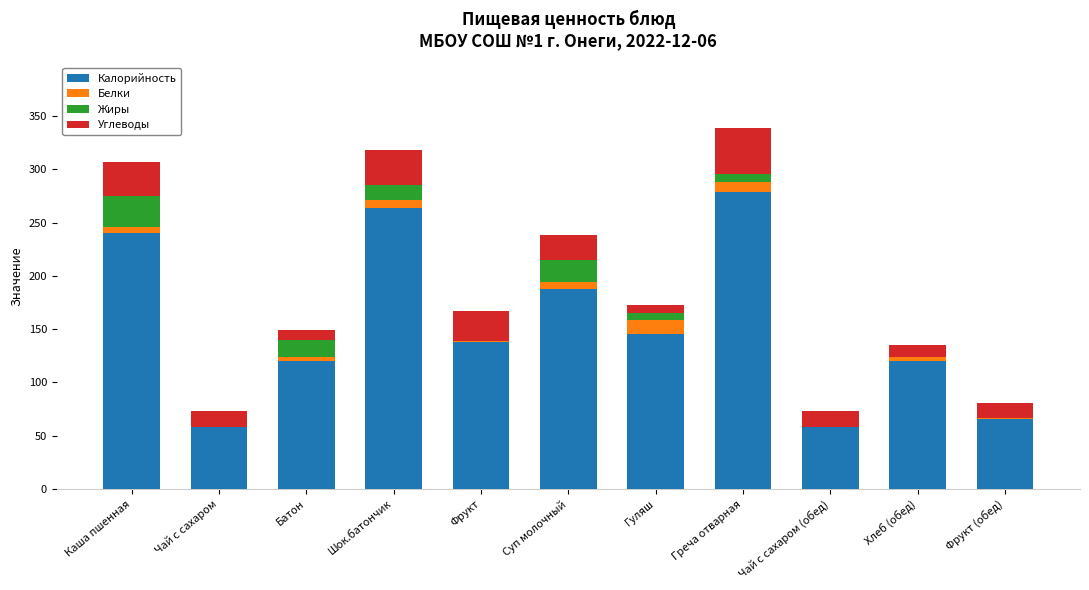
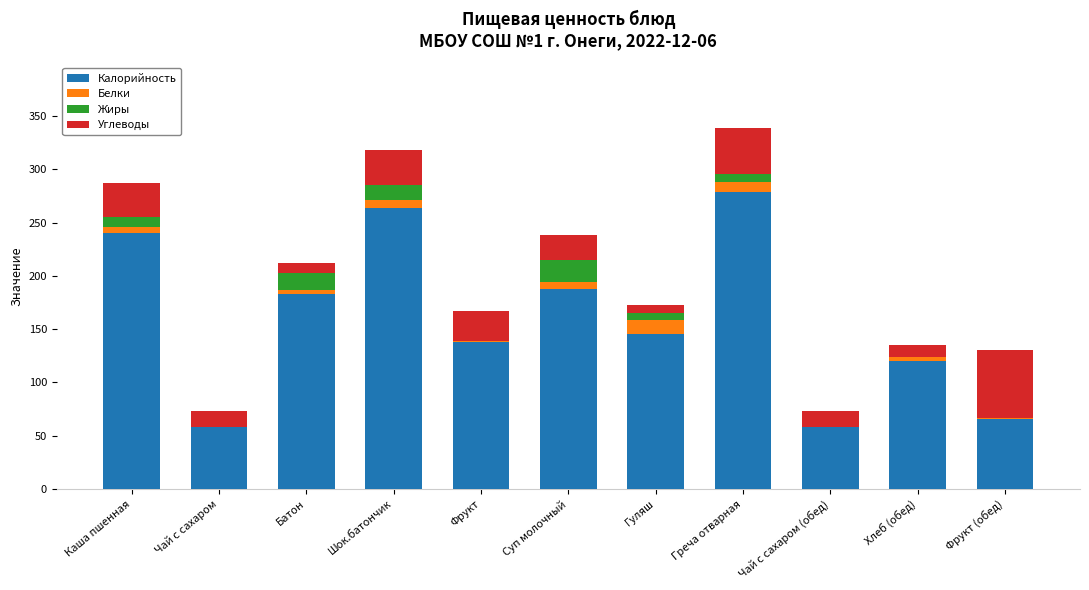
  {
    "Калорийность": {
      "Каша пшенная": 240,
      "Чай с сахаром": 58,
-     "Батон": 120,
+     "Батон": 183,
      "Шок.батончик": 264,
      "Фрукт": 138,
      "Суп молочный": 188,
      "Гуляш": 145,
      "Греча отварная": 279,
      "Чай с сахаром (обед)": 58,
      "Хлеб (обед)": 120,
      "Фрукт (обед)": 66
    },
    "Белки": {
      "Каша пшенная": 6,
      "Чай с сахаром": 0,
      "Батон": 4,
      "Шок.батончик": 7,
      "Суп молочный": 6,
      "Гуляш": 14,
      "Греча отварная": 9,
      "Чай с сахаром (обед)": 0,
      "Хлеб (обед)": 4
    },
    "Жиры": {
-     "Каша пшенная": 29,
+     "Каша пшенная": 9,
      "Чай с сахаром": 0,
      "Батон": 16,
      "Шок.батончик": 14,
      "Фрукт": 0,
      "Суп молочный": 21,
      "Гуляш": 6,
      "Греча отварная": 8,
      "Чай с сахаром (обед)": 0,
      "Хлеб (обед)": 0,
      "Фрукт (обед)": 0
    },
    "Углеводы": {
      "Каша пшенная": 32,
      "Чай с сахаром": 15,
      "Батон": 9,
      "Шок.батончик": 33,
      "Фрукт": 28,
      "Суп молочный": 23,
      "Гуляш": 8,
      "Греча отварная": 43,
      "Чай с сахаром (обед)": 15,
      "Хлеб (обед)": 11,
-     "Фрукт (обед)": 14
+     "Фрукт (обед)": 63
    }
  }
